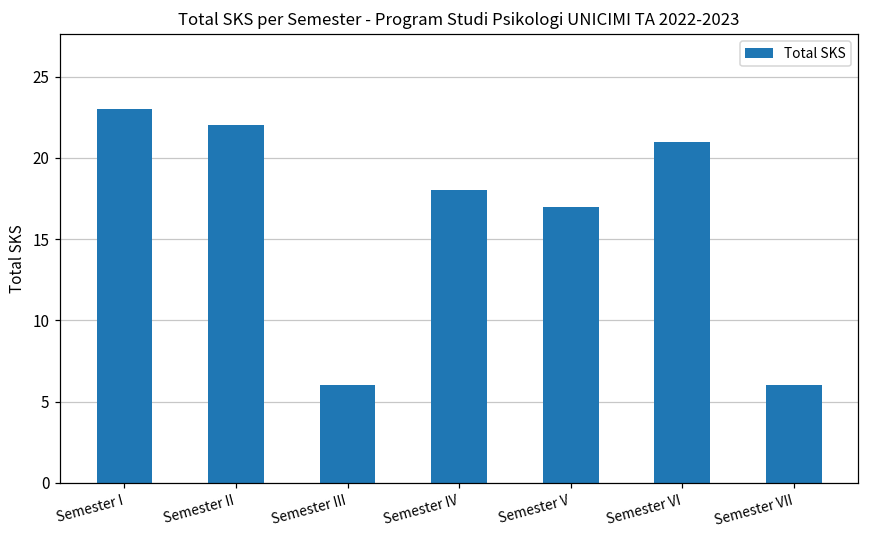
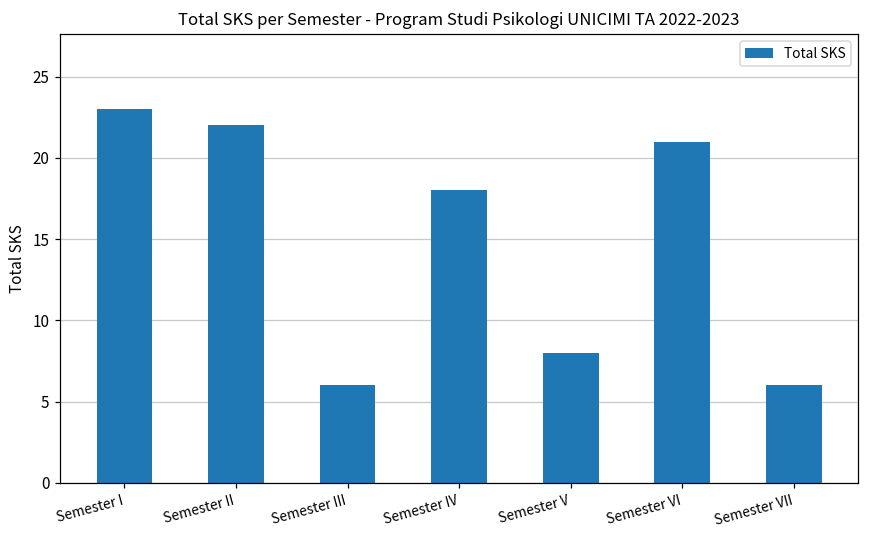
  {
    "Semester I": 23,
    "Semester II": 22,
    "Semester III": 6,
    "Semester IV": 18,
-   "Semester V": 17,
+   "Semester V": 8,
    "Semester VI": 21,
    "Semester VII": 6
  }
